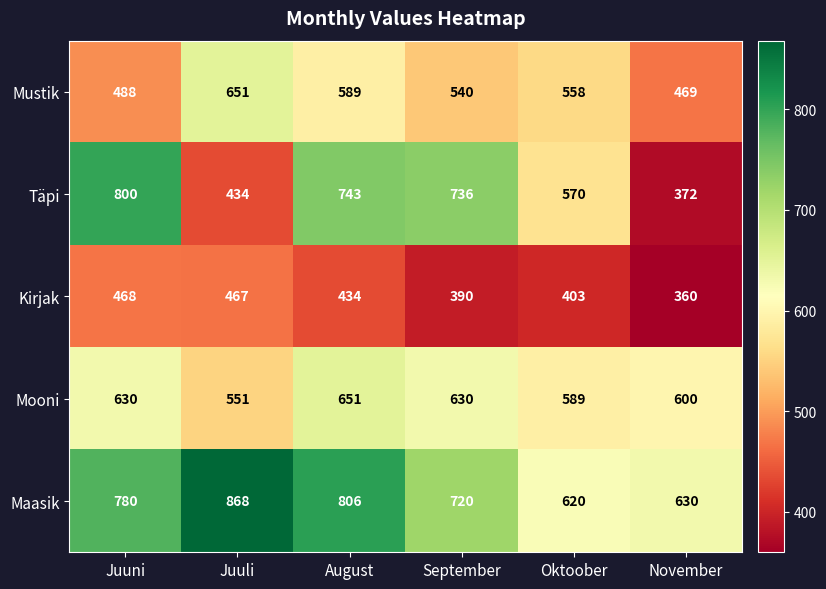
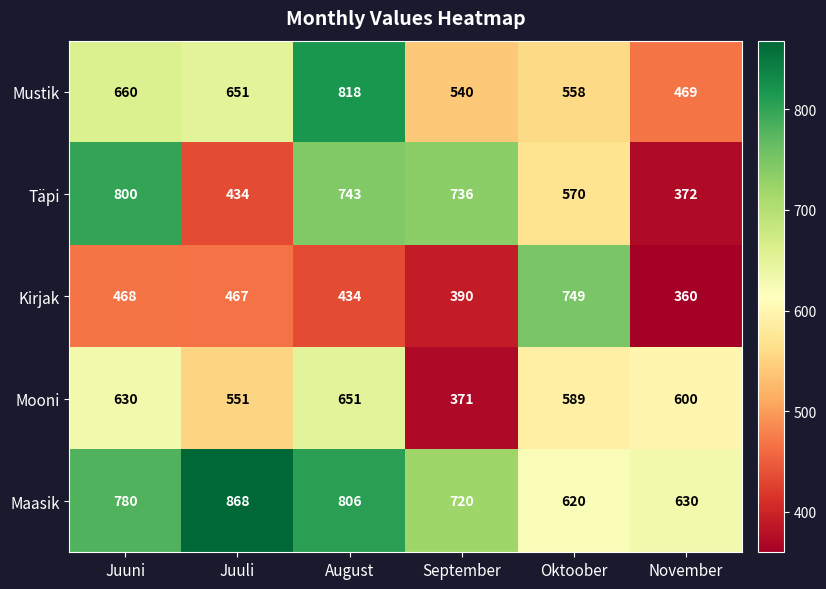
  {
    "Mustik": {
-     "Juuni": 488,
+     "Juuni": 660,
      "Juuli": 651,
-     "August": 589,
+     "August": 818,
      "September": 540,
      "Oktoober": 558,
      "November": 469
    },
    "Täpi": {
      "Juuni": 800,
      "Juuli": 434,
      "August": 743,
      "September": 736,
      "Oktoober": 570,
      "November": 372
    },
    "Kirjak": {
      "Juuni": 468,
      "Juuli": 467,
      "August": 434,
      "September": 390,
-     "Oktoober": 403,
+     "Oktoober": 749,
      "November": 360
    },
    "Mooni": {
      "Juuni": 630,
      "Juuli": 551,
      "August": 651,
-     "September": 630,
+     "September": 371,
      "Oktoober": 589,
      "November": 600
    },
    "Maasik": {
      "Juuni": 780,
      "Juuli": 868,
      "August": 806,
      "September": 720,
      "Oktoober": 620,
      "November": 630
    }
  }
